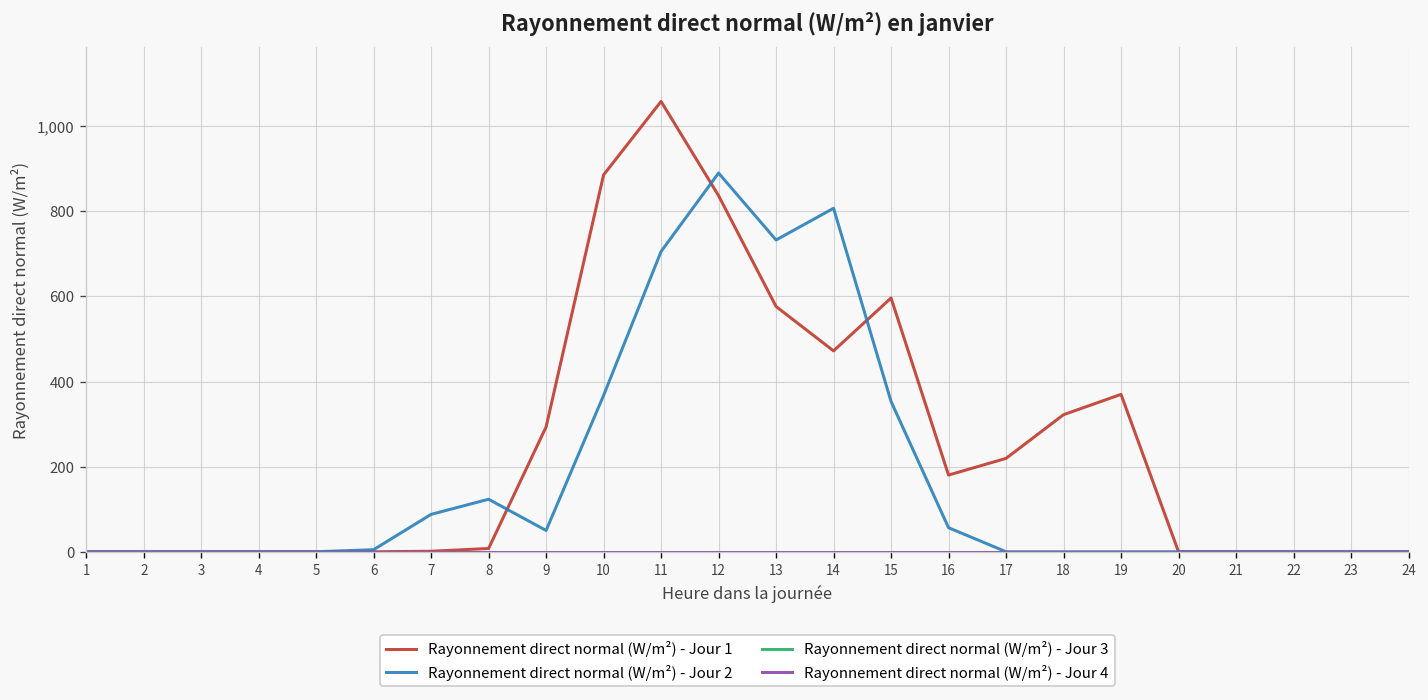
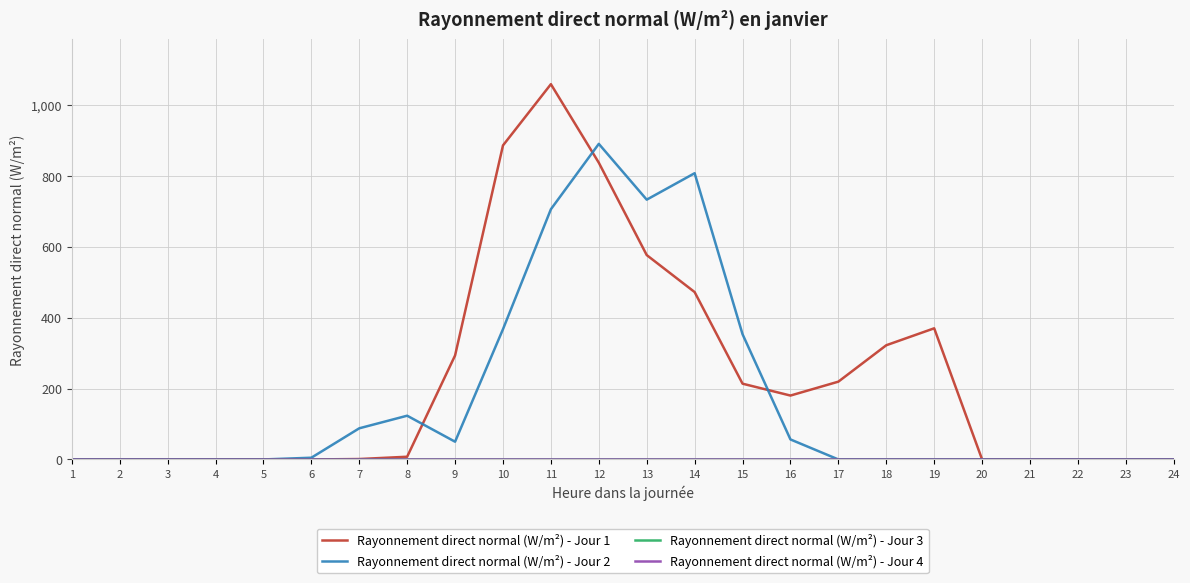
  {
    "Rayonnement direct normal (W/m²) - Jour 1": {
      "8": "10",
      "9": "290",
      "10": "890",
      "11": "1,060",
      "12": "840",
      "13": "580",
      "14": "470",
-     "15": "600",
+     "15": "210",
      "16": "180",
      "17": "220",
      "18": "320",
      "19": "370"
    },
    "Rayonnement direct normal (W/m²) - Jour 2": {
      "7": "90",
      "8": "120",
      "9": "50",
      "10": "370",
      "11": "710",
      "12": "890",
      "13": "730",
      "14": "810",
      "15": "350",
      "16": "60"
    },
    "Rayonnement direct normal (W/m²) - Jour 4": {
      "8": "0",
      "9": "0",
      "10": "0",
      "11": "0",
      "12": "0",
      "13": "0",
      "14": "0",
      "15": "0",
      "16": "0"
    }
  }
